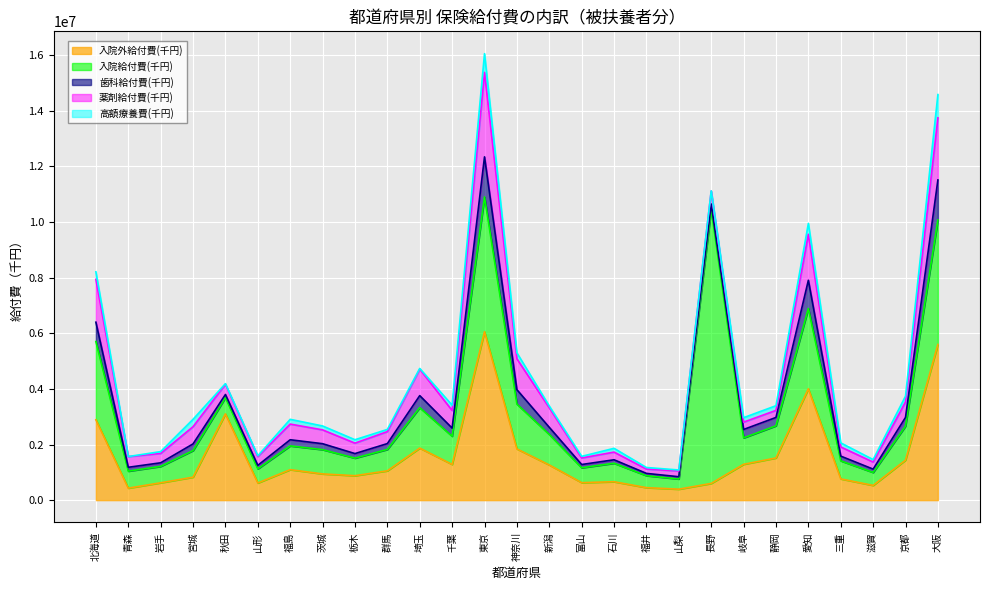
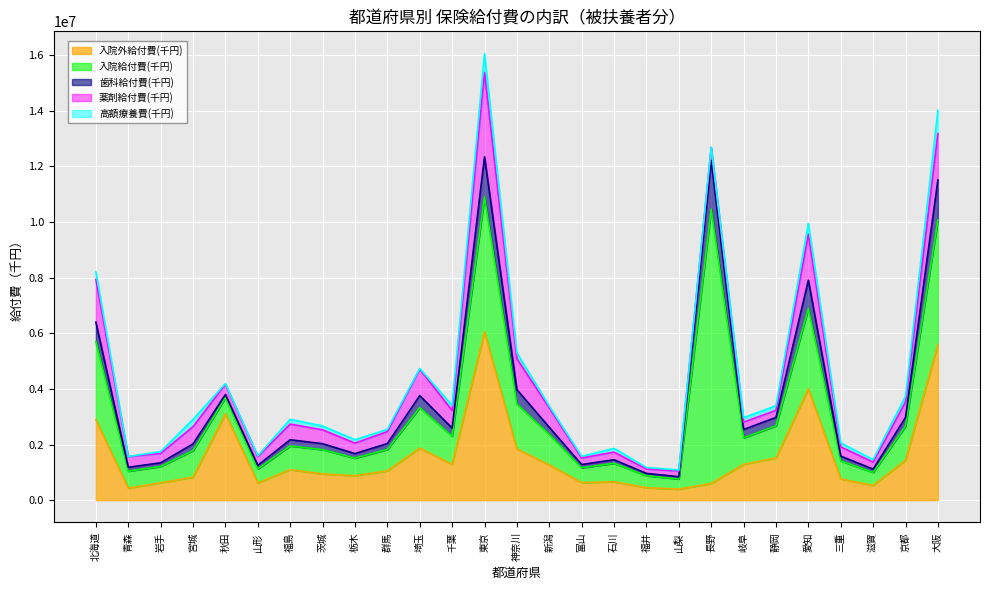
  {
    "入院外給付費(千円)": {
      "北海道": 2900000,
      "青森": 400000,
      "岩手": 600000,
      "宮城": 800000,
      "秋田": 3100000,
      "山形": 600000,
      "福島": 1100000,
      "茨城": 900000,
      "栃木": 900000,
      "群馬": 1100000,
      "埼玉": 1900000,
      "千葉": 1300000,
      "東京": 6100000,
      "神奈川": 1800000,
      "新潟": 1300000,
      "富山": 600000,
      "石川": 700000,
      "福井": 400000,
      "山梨": 400000,
      "長野": 600000,
      "岐阜": 1300000,
      "静岡": 1500000,
      "愛知": 4000000,
      "三重": 800000,
      "滋賀": 500000,
      "京都": 1400000,
      "大阪": 5600000
    },
    "入院給付費(千円)": {
      "北海道": 2800000,
      "青森": 600000,
      "岩手": 600000,
      "宮城": 1000000,
      "秋田": 600000,
      "山形": 500000,
      "福島": 900000,
      "茨城": 900000,
      "栃木": 600000,
      "群馬": 800000,
      "埼玉": 1500000,
      "千葉": 1000000,
      "東京": 4800000,
      "神奈川": 1600000,
      "新潟": 1100000,
      "富山": 500000,
      "石川": 700000,
      "長野": 9900000,
      "岐阜": 900000,
      "静岡": 1200000,
      "愛知": 2900000,
      "三重": 600000,
      "滋賀": 500000,
      "京都": 1200000,
      "大阪": 4500000
    },
    "歯科給付費(千円)": {
      "北海道": 700000,
      "青森": 100000,
      "岩手": 100000,
      "宮城": 200000,
      "秋田": 100000,
      "山形": 100000,
      "福島": 200000,
      "茨城": 200000,
      "栃木": 200000,
      "群馬": 200000,
      "埼玉": 400000,
      "千葉": 300000,
      "東京": 1400000,
      "神奈川": 500000,
      "新潟": 300000,
      "富山": 100000,
      "石川": 100000,
-     "長野": 200000,
+     "長野": 1800000,
      "岐阜": 300000,
      "静岡": 300000,
      "愛知": 1000000,
      "三重": 200000,
      "滋賀": 100000,
      "京都": 300000,
      "大阪": 1400000
    },
    "薬剤給付費(千円)": {
      "北海道": 1500000,
      "宮城": 600000,
      "福島": 600000,
      "茨城": 500000,
      "栃木": 400000,
      "千葉": 600000,
      "東京": 3000000,
      "神奈川": 1100000,
      "石川": 300000,
      "岐阜": 300000,
      "静岡": 300000,
      "愛知": 1700000,
      "三重": 300000,
      "京都": 600000,
-     "大阪": 2200000
+     "大阪": 1700000
    },
    "高額療養費(千円)": {
      "北海道": 300000,
      "宮城": 300000,
      "福島": 200000,
      "茨城": 100000,
      "栃木": 100000,
      "千葉": 200000,
      "東京": 700000,
      "神奈川": 200000,
      "石川": 100000,
      "岐阜": 200000,
      "静岡": 200000,
      "愛知": 400000,
      "三重": 100000,
      "京都": 200000,
      "大阪": 800000
    }
  }
